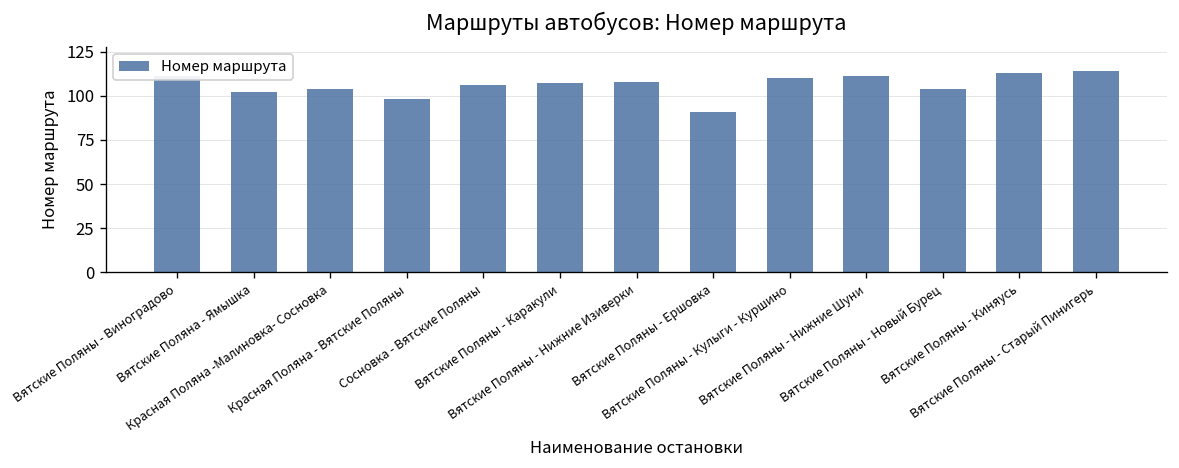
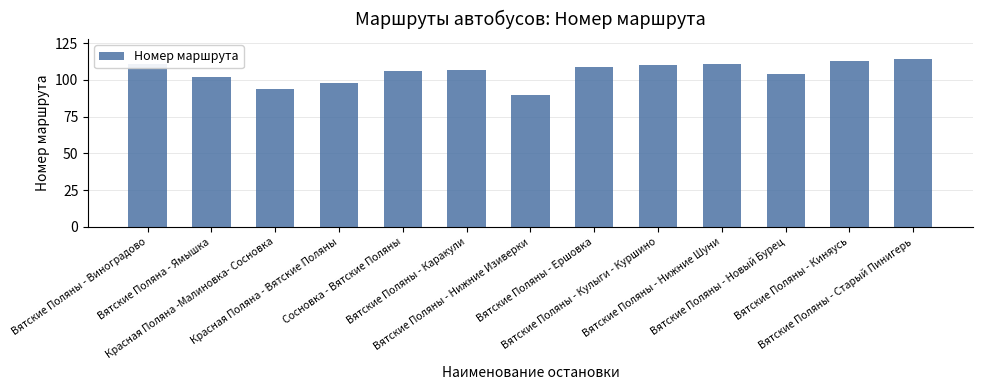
  {
    "Вятские Поляна - Ямышка": 102,
-   "Красная Поляна -Малиновка- Сосновка": 104,
+   "Красная Поляна -Малиновка- Сосновка": 94,
    "Красная Поляна - Вятские Поляны": 98,
    "Сосновка - Вятские Поляны": 106,
    "Вятские Поляны - Каракули": 107,
-   "Вятские Поляны - Нижние Изиверки": 108,
-   "Вятские Поляны - Ершовка": 91,
+   "Вятские Поляны - Нижние Изиверки": 90,
+   "Вятские Поляны - Ершовка": 109,
    "Вятские Поляны - Кулыги - Куршино": 110,
    "Вятские Поляны - Нижние Шуни": 111,
    "Вятские Поляны - Новый Бурец": 104,
    "Вятские Поляны - Киняусь": 113,
    "Вятские Поляны - Старый Пинигерь": 114
  }
